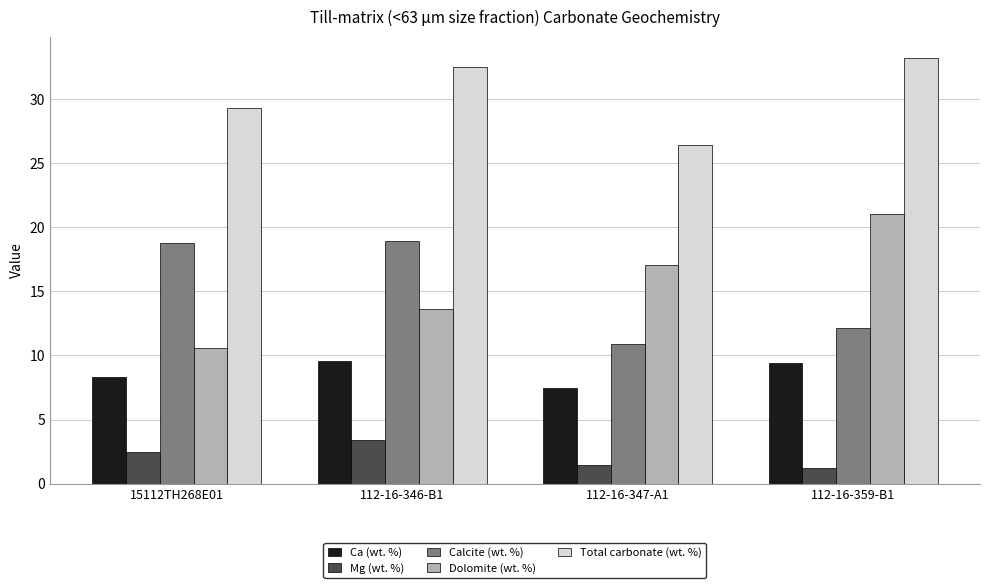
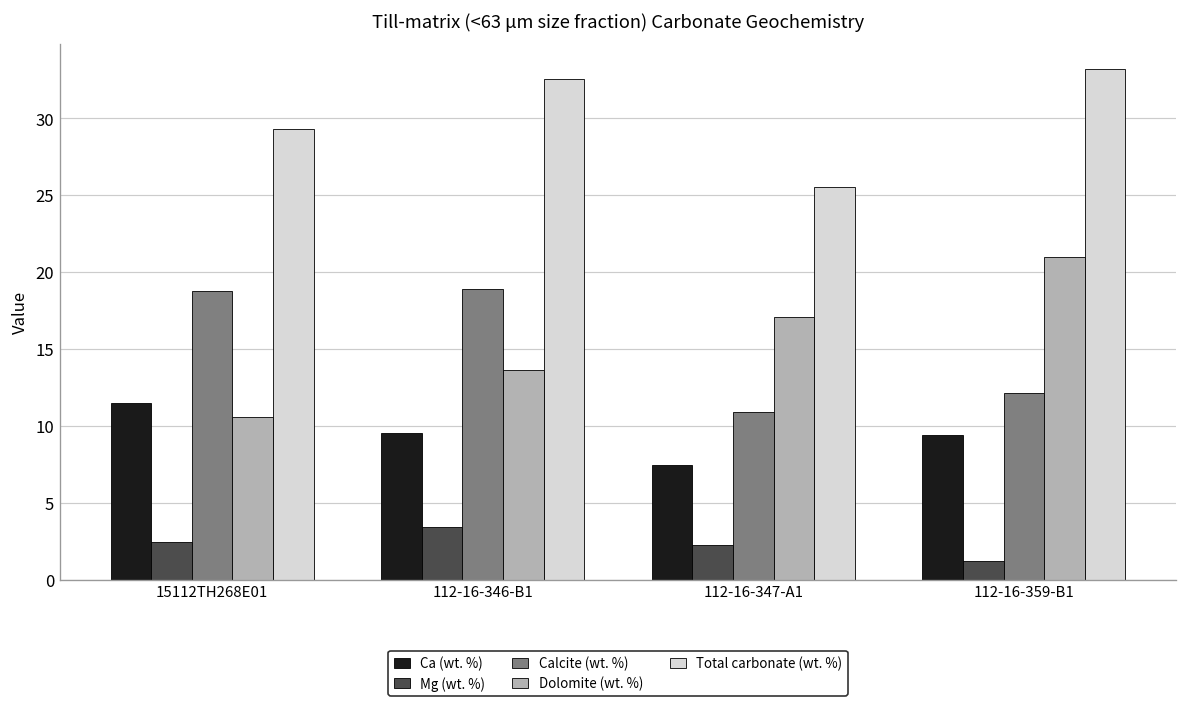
  {
    "Ca (wt. %)": {
-     "15112TH268E01": 8.3,
+     "15112TH268E01": 11.5,
      "112-16-346-B1": 9.6,
      "112-16-347-A1": 7.4,
      "112-16-359-B1": 9.4
    },
    "Mg (wt. %)": {
      "15112TH268E01": 2.5,
      "112-16-346-B1": 3.4,
-     "112-16-347-A1": 1.4,
+     "112-16-347-A1": 2.3,
      "112-16-359-B1": 1.2
    },
    "Calcite (wt. %)": {
      "15112TH268E01": 18.7,
      "112-16-346-B1": 18.9,
      "112-16-347-A1": 10.9,
      "112-16-359-B1": 12.2
    },
    "Dolomite (wt. %)": {
      "15112TH268E01": 10.6,
      "112-16-346-B1": 13.6,
      "112-16-347-A1": 17.1,
      "112-16-359-B1": 21.0
    },
    "Total carbonate (wt. %)": {
      "15112TH268E01": 29.3,
      "112-16-346-B1": 32.5,
-     "112-16-347-A1": 26.4,
+     "112-16-347-A1": 25.5,
      "112-16-359-B1": 33.2
    }
  }
